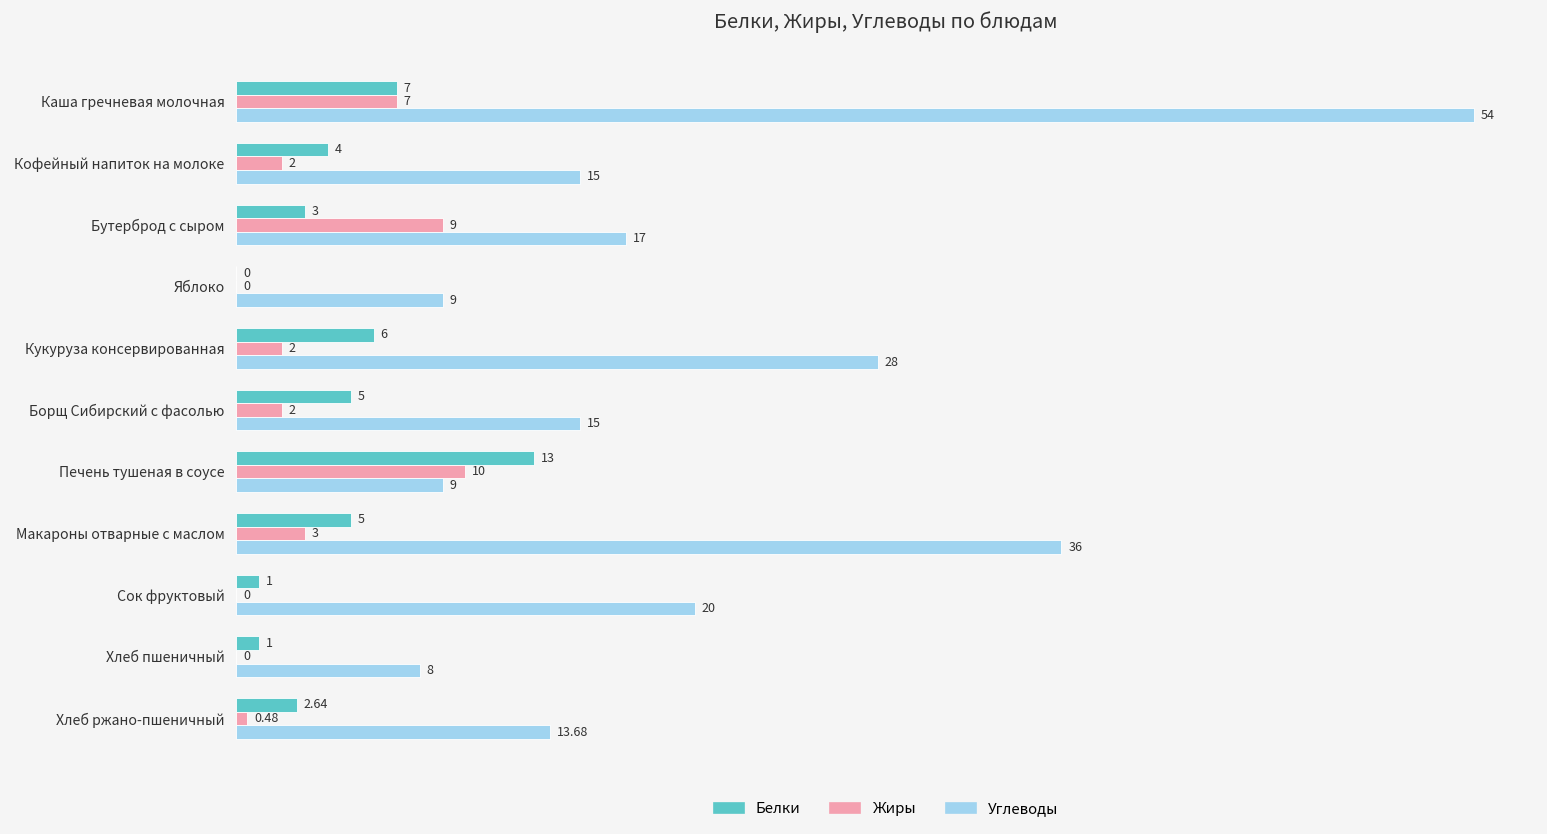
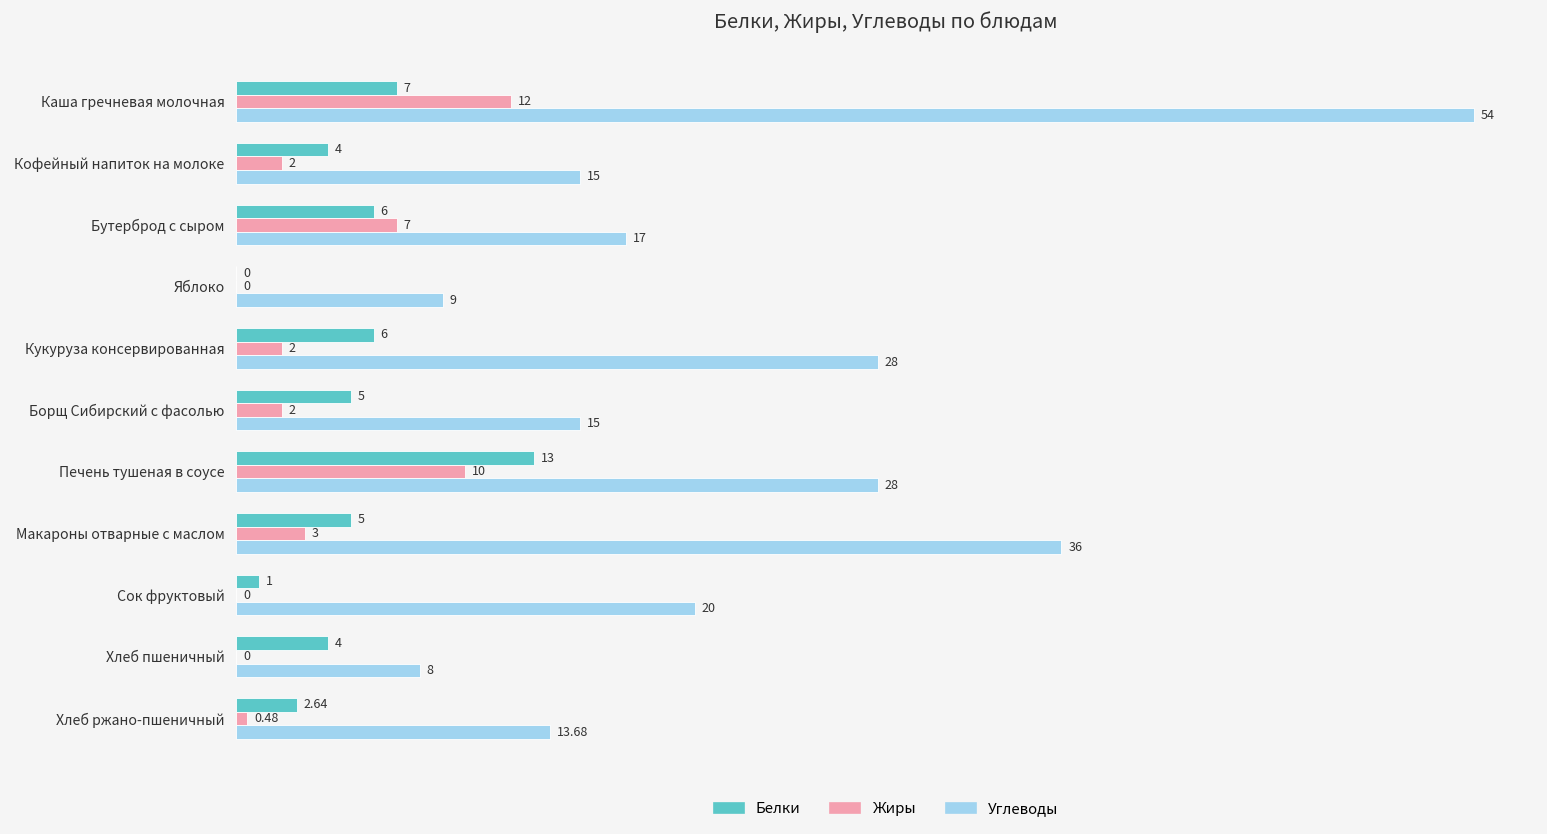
  {
    "Белки": {
      "Каша гречневая молочная": 7,
      "Кофейный напиток на молоке": 4,
-     "Бутерброд с сыром": 3,
+     "Бутерброд с сыром": 6,
      "Яблоко": 0,
      "Кукуруза консервированная": 6,
      "Борщ Сибирский с фасолью": 5,
      "Печень тушеная в соусе": 13,
      "Макароны отварные с маслом": 5,
      "Сок фруктовый": 1,
-     "Хлеб пшеничный": 1,
+     "Хлеб пшеничный": 4,
      "Хлеб ржано-пшеничный": 2.64
    },
    "Жиры": {
-     "Каша гречневая молочная": 7,
+     "Каша гречневая молочная": 12,
      "Кофейный напиток на молоке": 2,
-     "Бутерброд с сыром": 9,
+     "Бутерброд с сыром": 7,
      "Яблоко": 0,
      "Кукуруза консервированная": 2,
      "Борщ Сибирский с фасолью": 2,
      "Печень тушеная в соусе": 10,
      "Макароны отварные с маслом": 3,
      "Сок фруктовый": 0,
      "Хлеб пшеничный": 0,
      "Хлеб ржано-пшеничный": 0.48
    },
    "Углеводы": {
      "Каша гречневая молочная": 54,
      "Кофейный напиток на молоке": 15,
      "Бутерброд с сыром": 17,
      "Яблоко": 9,
      "Кукуруза консервированная": 28,
      "Борщ Сибирский с фасолью": 15,
-     "Печень тушеная в соусе": 9,
+     "Печень тушеная в соусе": 28,
      "Макароны отварные с маслом": 36,
      "Сок фруктовый": 20,
      "Хлеб пшеничный": 8,
      "Хлеб ржано-пшеничный": 13.68
    }
  }
